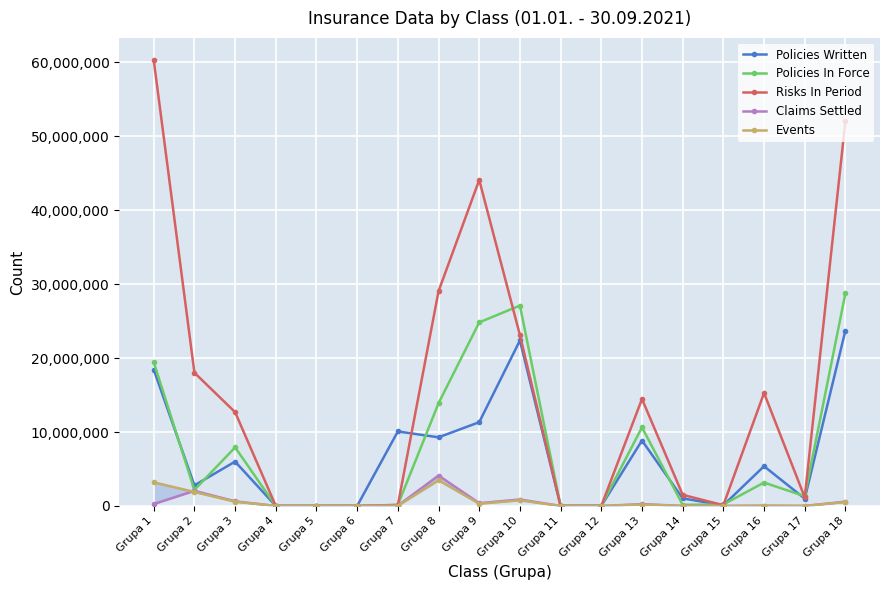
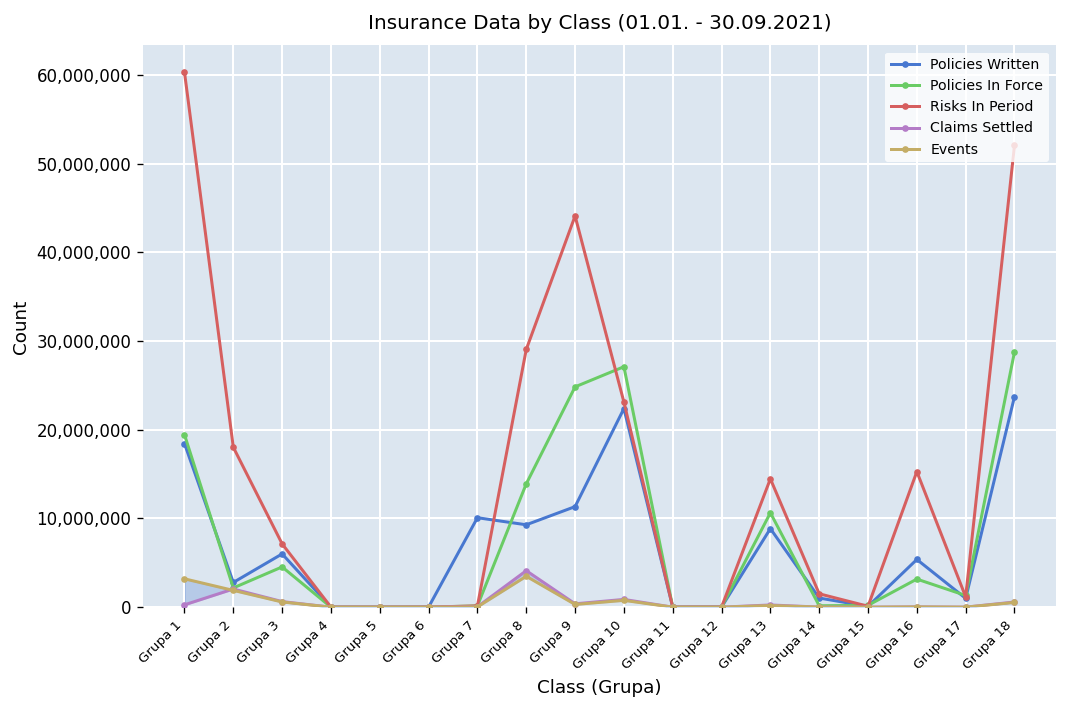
  {
    "Policies In Force": {
      "Grupa 1": "19,000,000",
-     "Grupa 3": "8,000,000",
+     "Grupa 3": "5,000,000",
      "Grupa 8": "14,000,000",
      "Grupa 9": "25,000,000",
      "Grupa 10": "27,000,000",
      "Grupa 13": "11,000,000",
      "Grupa 16": "3,000,000",
      "Grupa 18": "29,000,000"
    },
    "Risks In Period": {
      "Grupa 1": "60,000,000",
      "Grupa 2": "18,000,000",
-     "Grupa 3": "13,000,000",
+     "Grupa 3": "7,000,000",
      "Grupa 8": "29,000,000",
      "Grupa 9": "44,000,000",
      "Grupa 10": "23,000,000",
      "Grupa 13": "14,000,000",
      "Grupa 14": "2,000,000",
      "Grupa 16": "15,000,000"
    },
    "Claims Settled": {
      "Grupa 1": "0"
    },
    "Events": {
      "Grupa 8": "3,000,000"
    }
  }
